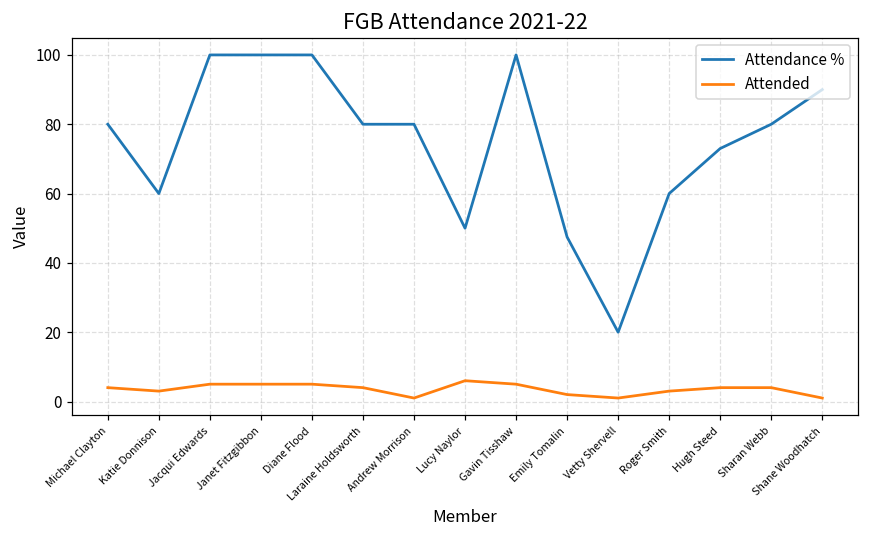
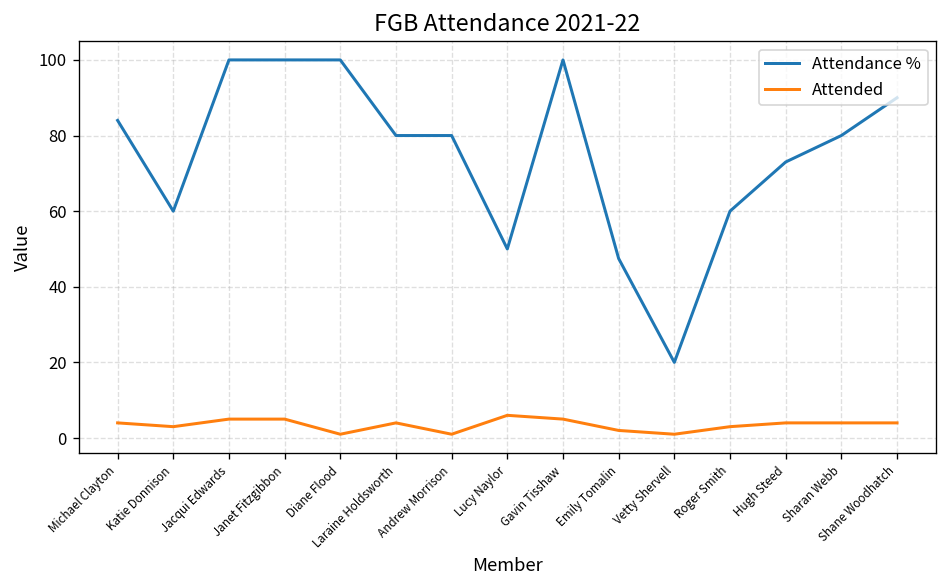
  {
    "Attendance %": {
-     "Michael Clayton": 80,
+     "Michael Clayton": 84,
      "Katie Donnison": 60,
      "Jacqui Edwards": 100,
      "Janet Fitzgibbon": 100,
      "Diane Flood": 100,
      "Laraine Holdsworth": 80,
      "Andrew Morrison": 80,
      "Lucy Naylor": 50,
      "Gavin Tisshaw": 100,
      "Emily Tomalin": 47,
      "Vetty Shervell": 20,
      "Roger Smith": 60,
      "Hugh Steed": 73,
      "Sharan Webb": 80
    },
    "Attended": {
      "Michael Clayton": 4,
      "Katie Donnison": 3,
      "Jacqui Edwards": 5,
      "Janet Fitzgibbon": 5,
-     "Diane Flood": 5,
+     "Diane Flood": 1,
      "Laraine Holdsworth": 4,
      "Andrew Morrison": 1,
      "Lucy Naylor": 6,
      "Gavin Tisshaw": 5,
      "Emily Tomalin": 2,
      "Vetty Shervell": 1,
      "Roger Smith": 3,
      "Hugh Steed": 4,
      "Sharan Webb": 4,
-     "Shane Woodhatch": 1
+     "Shane Woodhatch": 4
    }
  }
